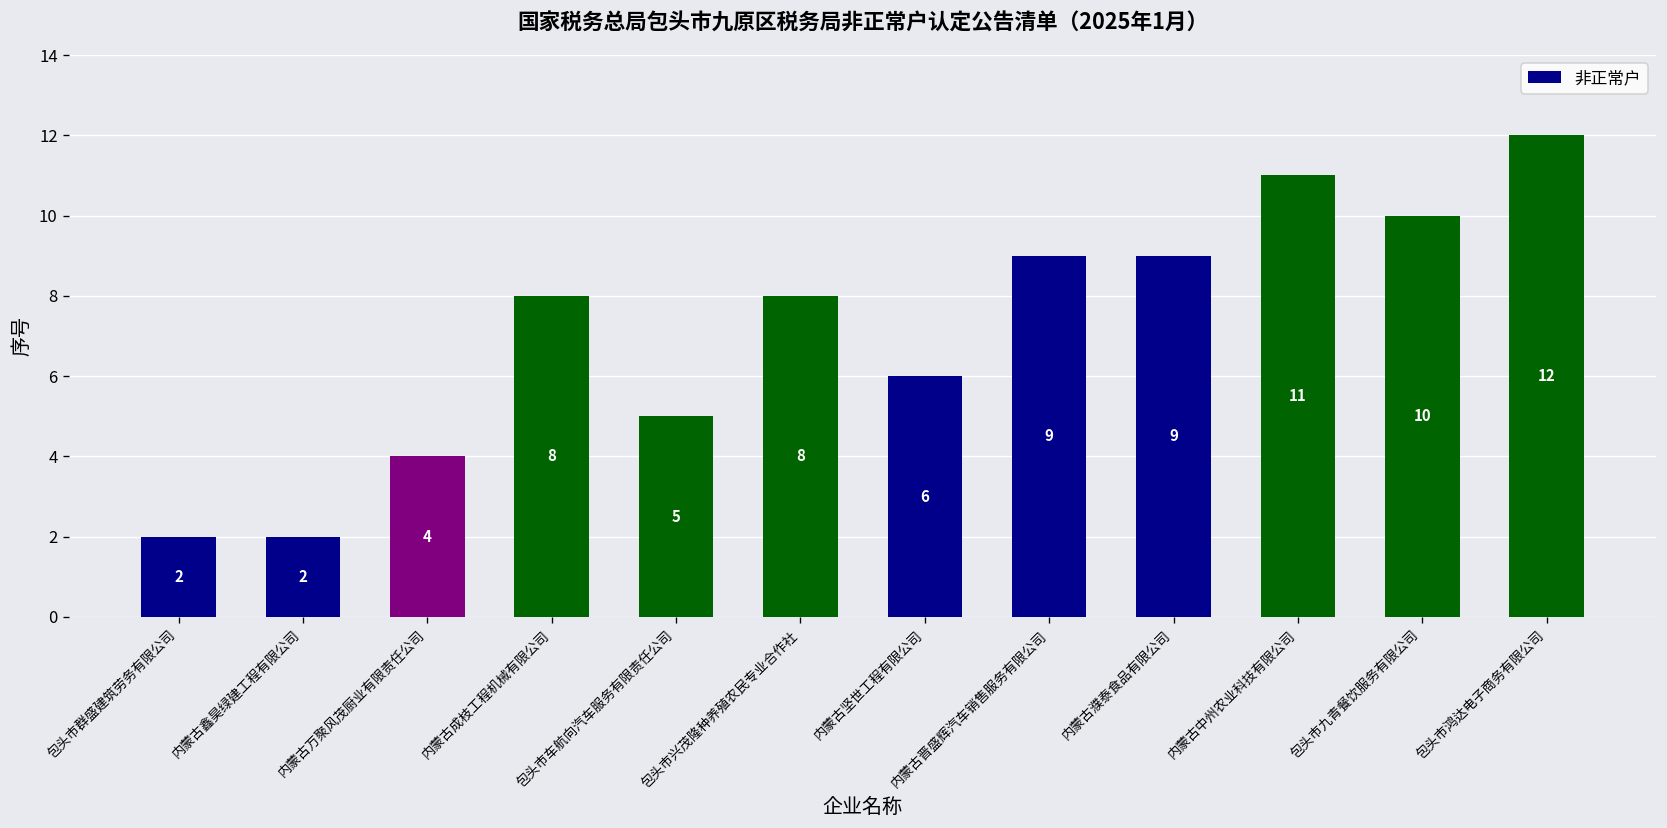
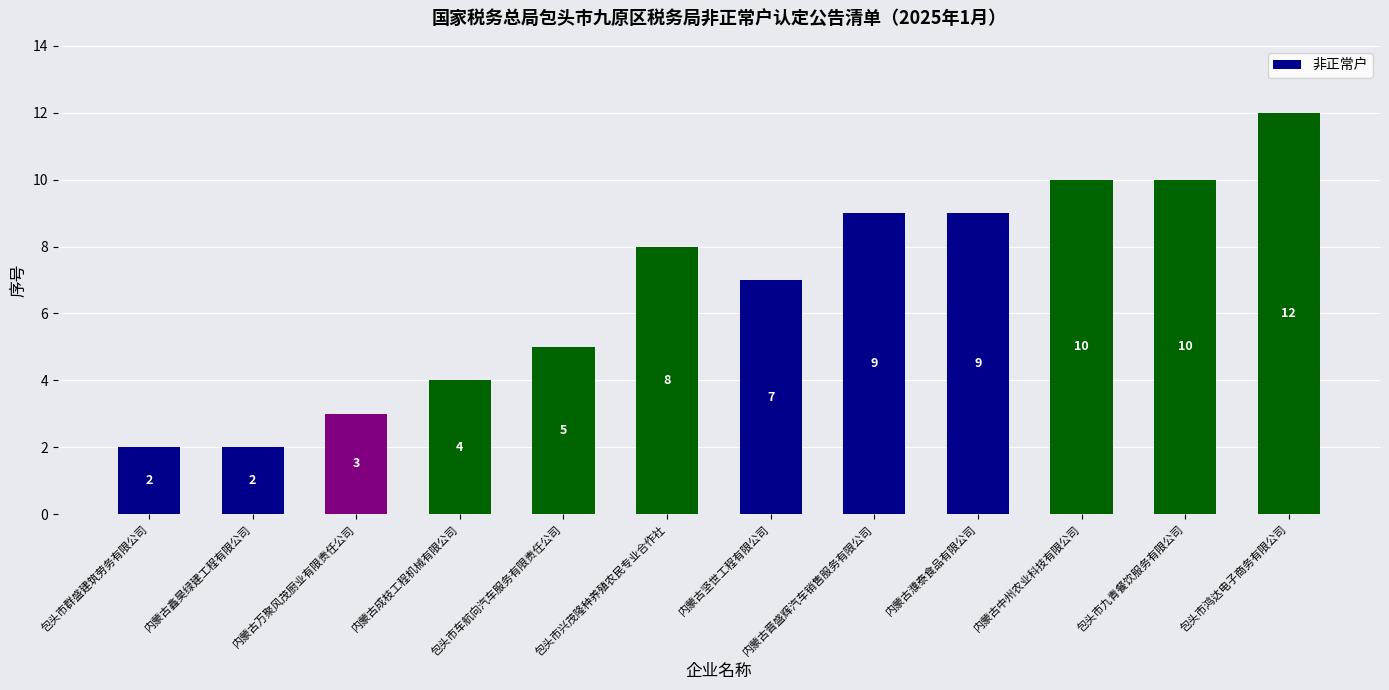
  {
    "包头市群盛建筑劳务有限公司": 2,
    "内蒙古鑫昊绿建工程有限公司": 2,
-   "内蒙古万聚风茂厨业有限责任公司": 4,
-   "内蒙古成枝工程机械有限公司": 8,
+   "内蒙古万聚风茂厨业有限责任公司": 3,
+   "内蒙古成枝工程机械有限公司": 4,
    "包头市车航向汽车服务有限责任公司": 5,
    "包头市兴茂隆种养殖农民专业合作社": 8,
-   "内蒙古坚世工程有限公司": 6,
+   "内蒙古坚世工程有限公司": 7,
    "内蒙古晋盛辉汽车销售服务有限公司": 9,
    "内蒙古濮泰食品有限公司": 9,
-   "内蒙古中州农业科技有限公司": 11,
+   "内蒙古中州农业科技有限公司": 10,
    "包头市九青餐饮服务有限公司": 10,
    "包头市鸿达电子商务有限公司": 12
  }
